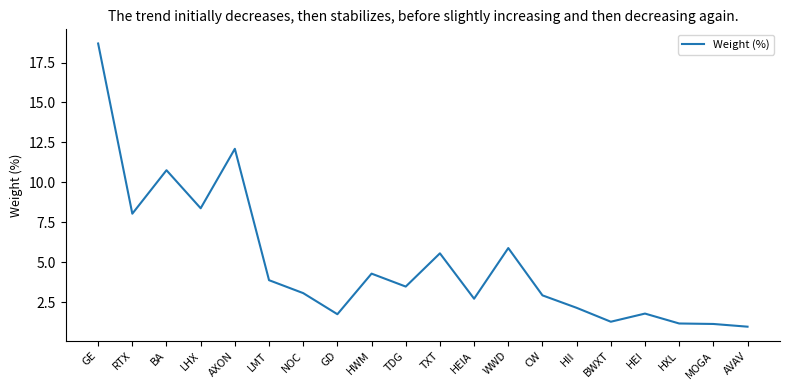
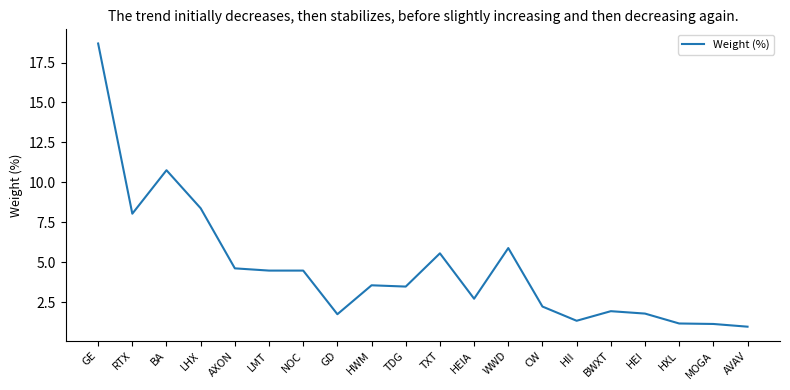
  {
    "GE": 18.7,
    "RTX": 8.0,
    "BA": 10.8,
    "LHX": 8.4,
-   "AXON": 12.1,
-   "LMT": 3.9,
-   "NOC": 3.1,
+   "AXON": 4.6,
+   "LMT": 4.5,
+   "NOC": 4.5,
    "GD": 1.8,
-   "HWM": 4.3,
+   "HWM": 3.6,
    "TDG": 3.5,
    "TXT": 5.6,
    "HEIA": 2.7,
    "WWD": 5.9,
-   "CW": 2.9,
-   "HII": 2.2,
-   "BWXT": 1.3,
+   "CW": 2.2,
+   "HII": 1.3,
+   "BWXT": 1.9,
    "HEI": 1.8,
    "HXL": 1.2,
    "MOGA": 1.1,
    "AVAV": 1.0
  }
